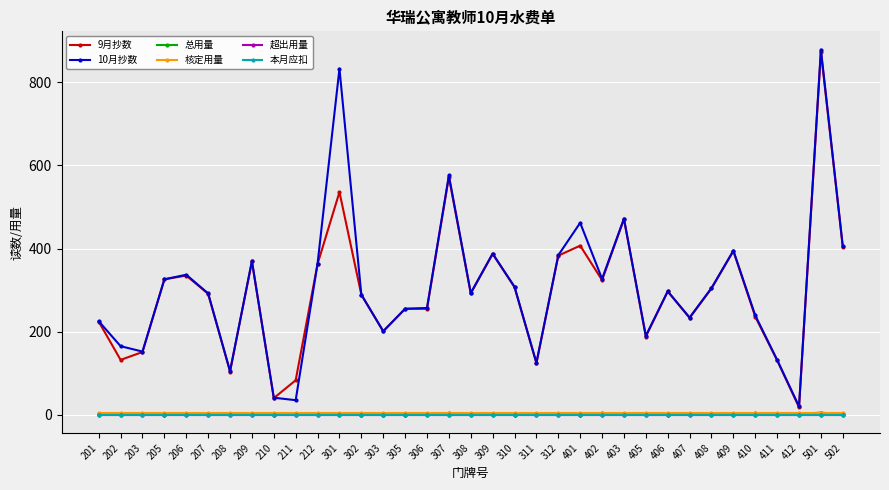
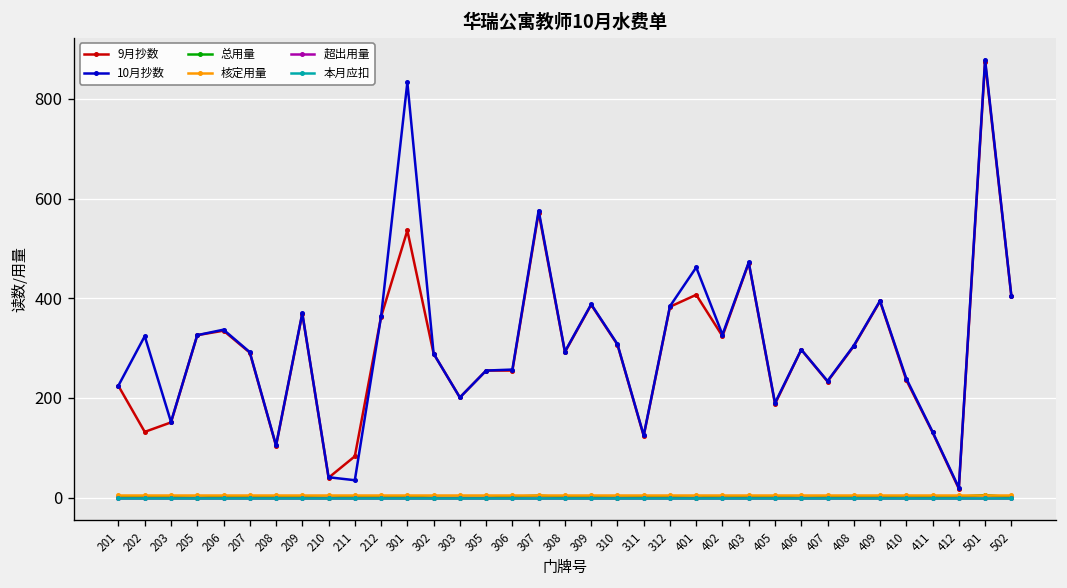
  {
    "9月抄数": {
      "202": 130,
      "211": 80,
      "301": 540,
      "401": 410
    },
    "10月抄数": {
-     "202": 170,
+     "202": 320,
      "211": 40,
      "301": 830,
      "401": 460
    }
  }
